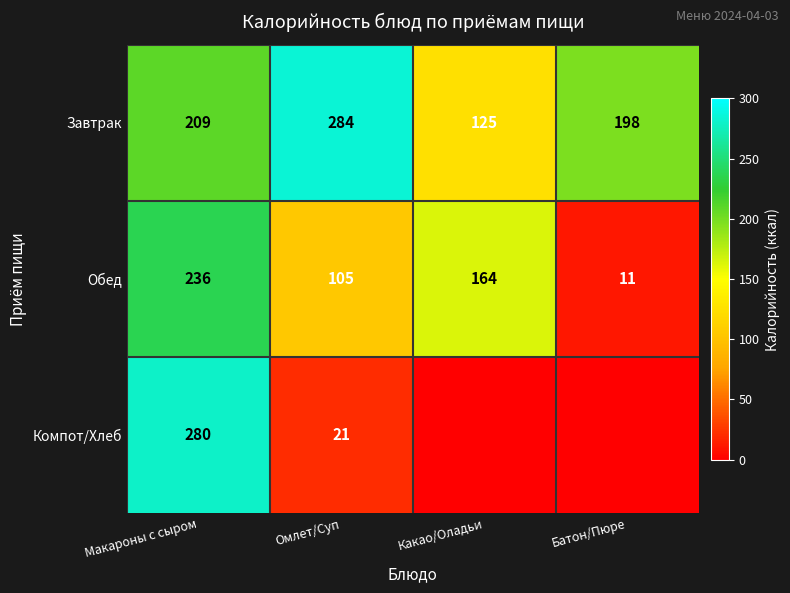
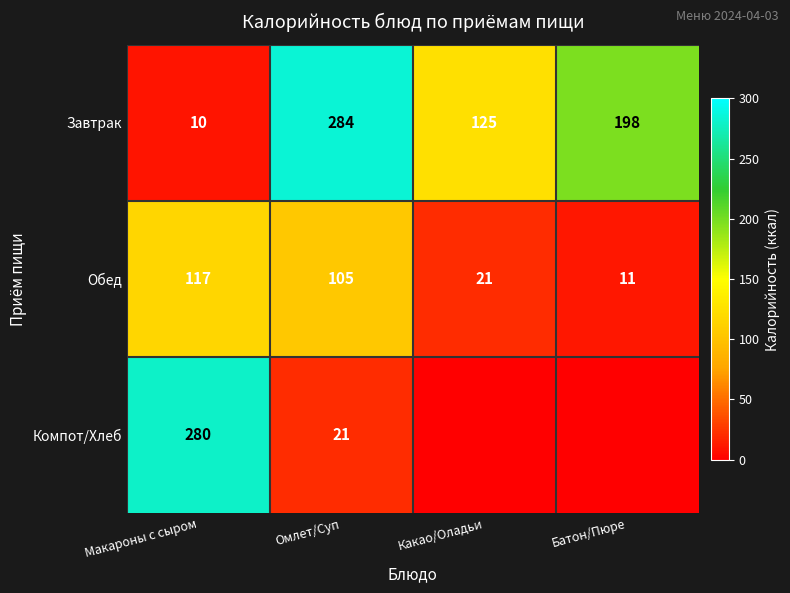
  {
    "Завтрак": {
-     "Макароны с сыром": 209,
+     "Макароны с сыром": 10,
      "Омлет/Суп": 284,
      "Какао/Оладьи": 125,
      "Батон/Пюре": 198
    },
    "Обед": {
-     "Макароны с сыром": 236,
+     "Макароны с сыром": 117,
      "Омлет/Суп": 105,
-     "Какао/Оладьи": 164,
+     "Какао/Оладьи": 21,
      "Батон/Пюре": 11
    },
    "Компот/Хлеб": {
      "Макароны с сыром": 280,
      "Омлет/Суп": 21
    }
  }
